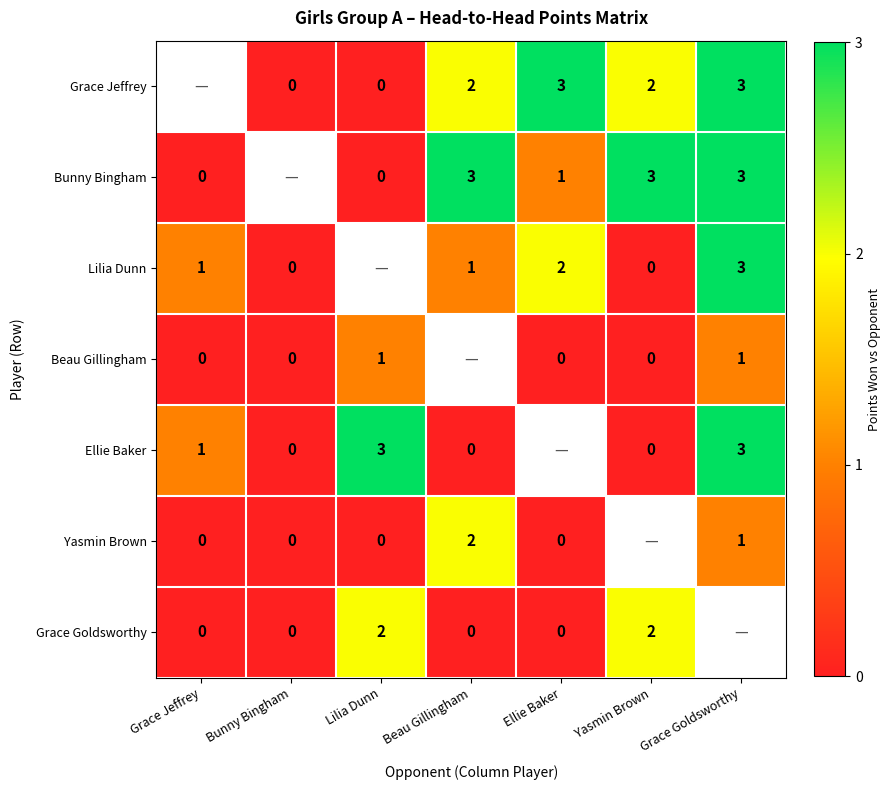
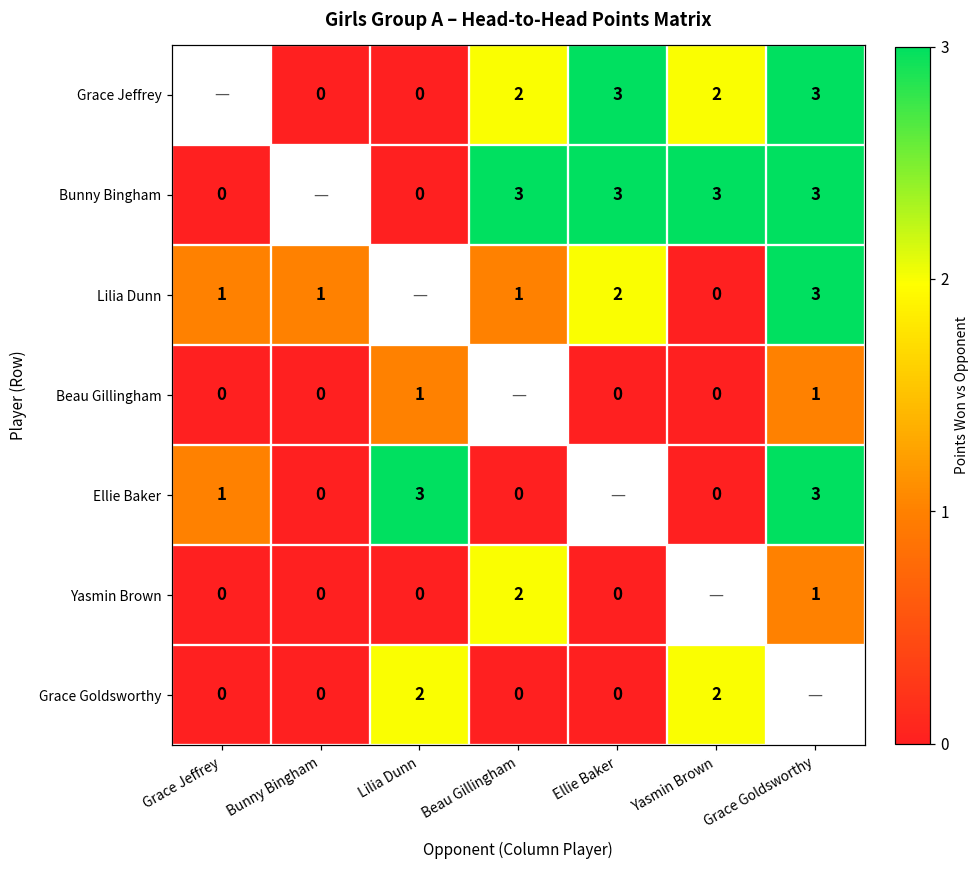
  {
    "Grace Jeffrey": {
      "Bunny Bingham": 0,
      "Lilia Dunn": 0,
      "Beau Gillingham": 2,
      "Ellie Baker": 3,
      "Yasmin Brown": 2,
      "Grace Goldsworthy": 3
    },
    "Bunny Bingham": {
      "Grace Jeffrey": 0,
      "Lilia Dunn": 0,
      "Beau Gillingham": 3,
-     "Ellie Baker": 1,
+     "Ellie Baker": 3,
      "Yasmin Brown": 3,
      "Grace Goldsworthy": 3
    },
    "Lilia Dunn": {
      "Grace Jeffrey": 1,
-     "Bunny Bingham": 0,
+     "Bunny Bingham": 1,
      "Beau Gillingham": 1,
      "Ellie Baker": 2,
      "Yasmin Brown": 0,
      "Grace Goldsworthy": 3
    },
    "Beau Gillingham": {
      "Grace Jeffrey": 0,
      "Bunny Bingham": 0,
      "Lilia Dunn": 1,
      "Ellie Baker": 0,
      "Yasmin Brown": 0,
      "Grace Goldsworthy": 1
    },
    "Ellie Baker": {
      "Grace Jeffrey": 1,
      "Bunny Bingham": 0,
      "Lilia Dunn": 3,
      "Beau Gillingham": 0,
      "Yasmin Brown": 0,
      "Grace Goldsworthy": 3
    },
    "Yasmin Brown": {
      "Grace Jeffrey": 0,
      "Bunny Bingham": 0,
      "Lilia Dunn": 0,
      "Beau Gillingham": 2,
      "Ellie Baker": 0,
      "Grace Goldsworthy": 1
    },
    "Grace Goldsworthy": {
      "Grace Jeffrey": 0,
      "Bunny Bingham": 0,
      "Lilia Dunn": 2,
      "Beau Gillingham": 0,
      "Ellie Baker": 0,
      "Yasmin Brown": 2
    }
  }
